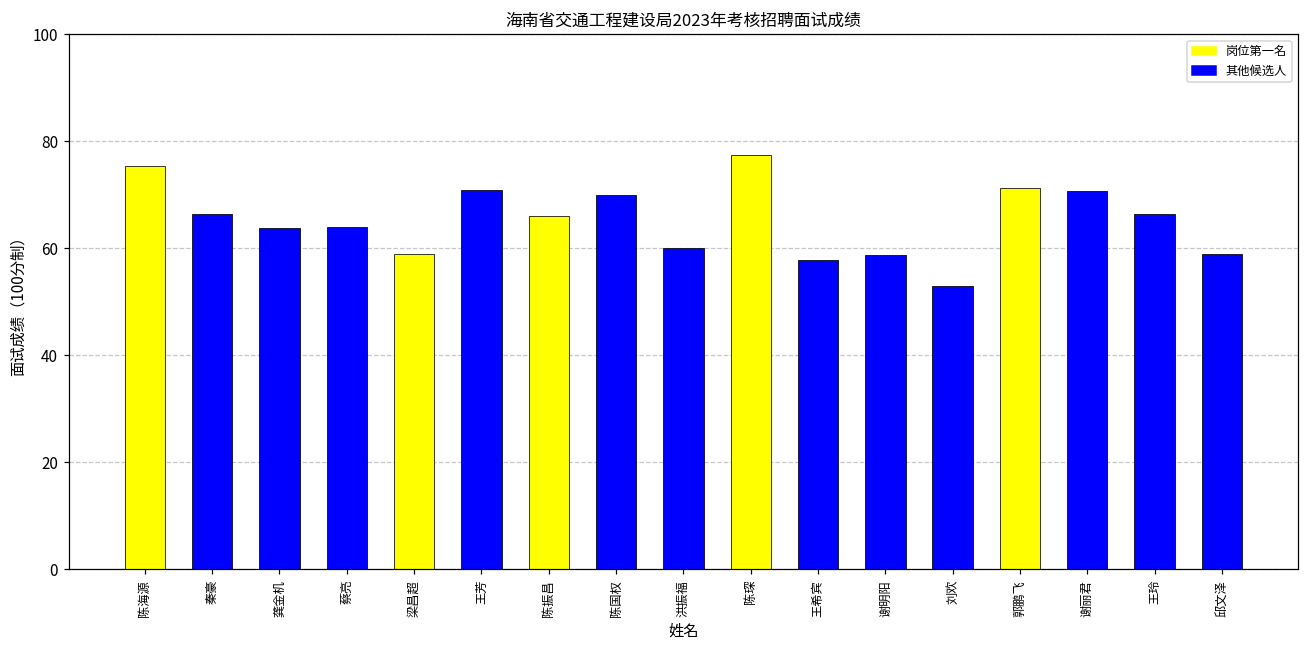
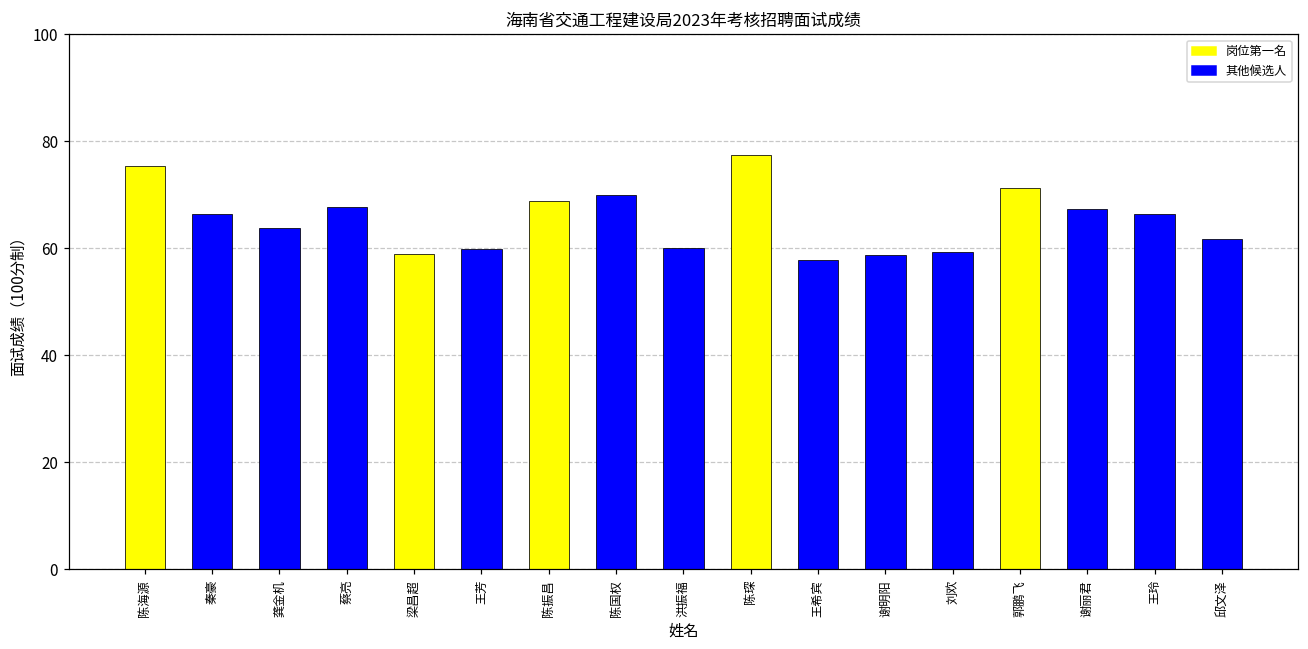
  {
    "陈海源": 75,
    "秦豪": 66,
    "龚金机": 64,
-   "蔡亮": 64,
+   "蔡亮": 68,
    "梁昌超": 59,
-   "王芳": 71,
-   "陈振昌": 66,
+   "王芳": 60,
+   "陈振昌": 69,
    "陈国权": 70,
    "洪振福": 60,
    "陈琛": 78,
    "王希宾": 58,
    "谢明阳": 59,
-   "刘欢": 53,
+   "刘欢": 59,
    "郭鹏飞": 71,
-   "谢丽君": 71,
+   "谢丽君": 67,
    "王玲": 66,
-   "邱文泽": 59
+   "邱文泽": 62
  }
